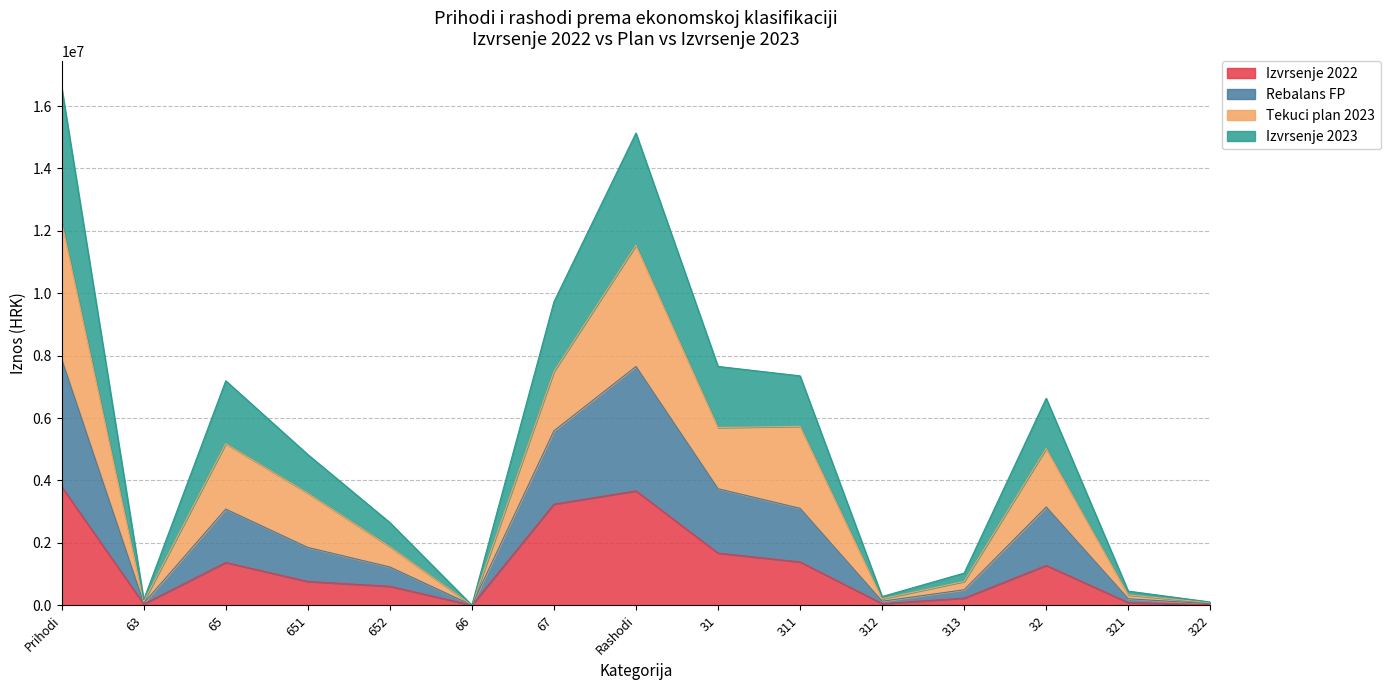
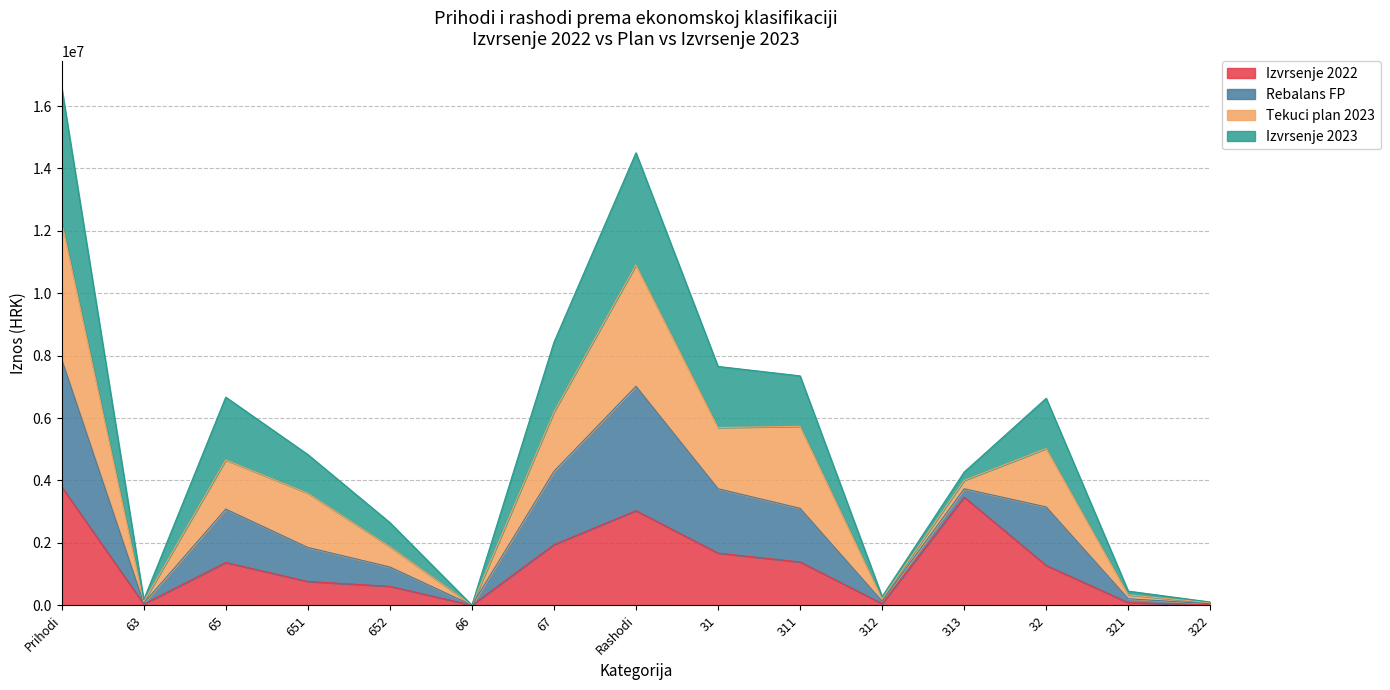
  {
    "Izvrsenje 2022": {
      "Prihodi": 3800000,
      "65": 1400000,
      "651": 800000,
      "652": 600000,
-     "67": 3200000,
-     "Rashodi": 3700000,
+     "67": 1900000,
+     "Rashodi": 3000000,
      "31": 1700000,
      "311": 1400000,
-     "313": 200000,
+     "313": 3500000,
      "32": 1300000,
      "321": 100000
    },
    "Tekuci plan 2023": {
      "Prihodi": 4400000,
-     "65": 2100000,
+     "65": 1600000,
      "651": 1700000,
      "652": 700000,
      "67": 1900000,
      "Rashodi": 3900000,
      "31": 2000000,
      "311": 2600000,
      "313": 300000,
      "32": 1900000,
      "321": 100000
    }
  }
